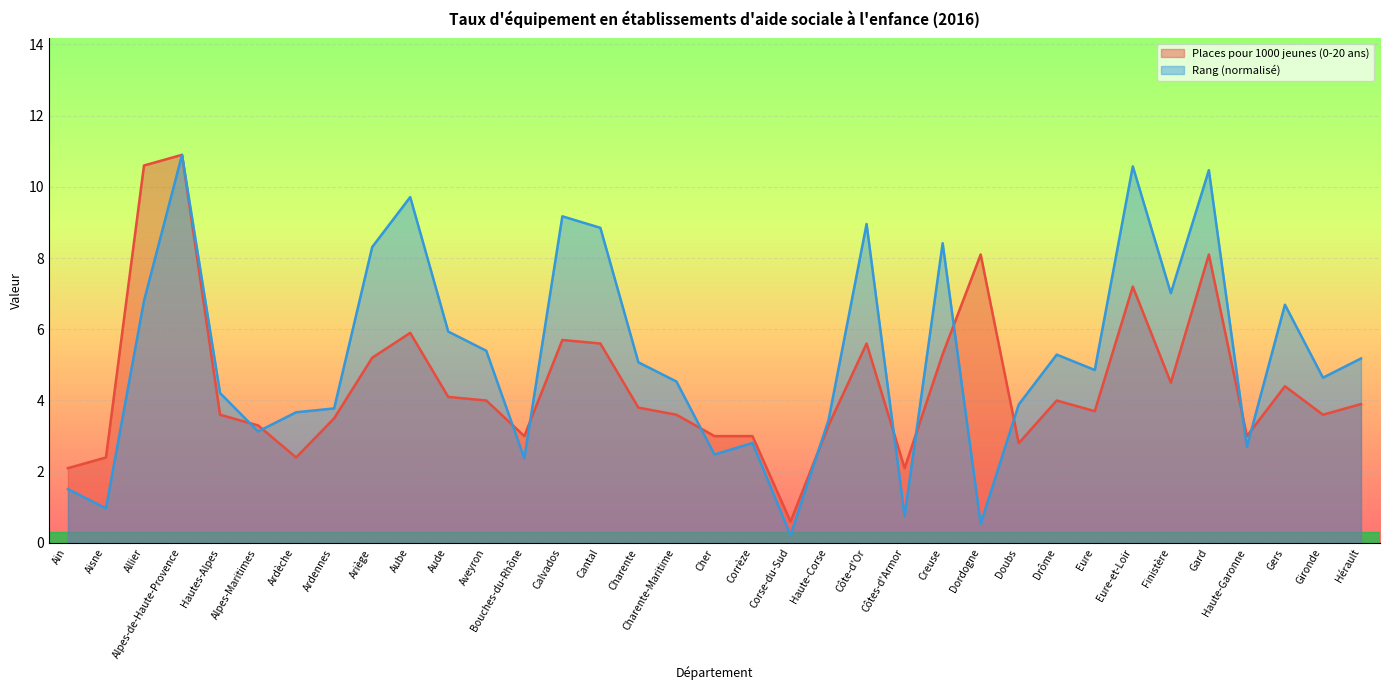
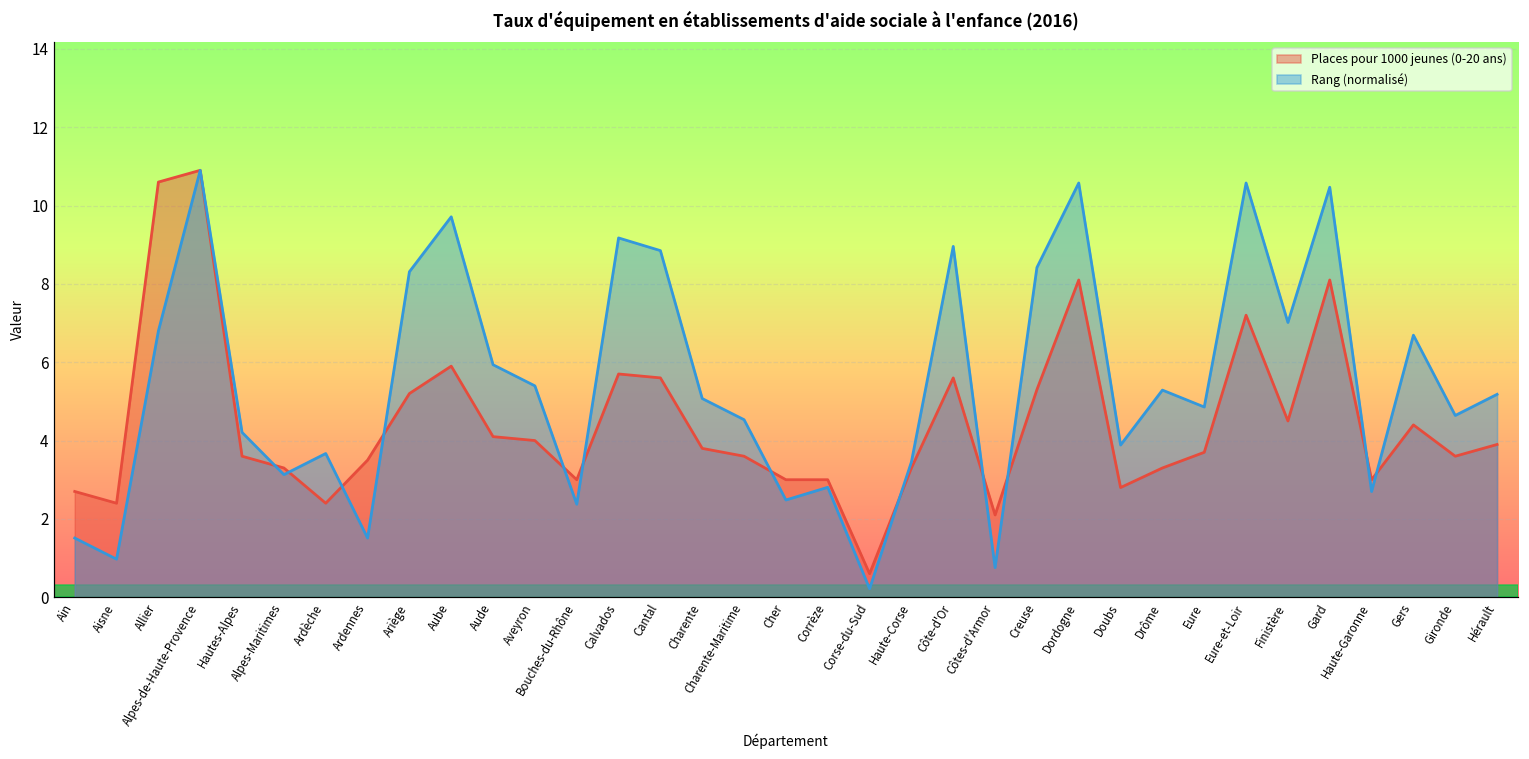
  {
    "Places pour 1000 jeunes (0-20 ans)": {
-     "Ain": 2.1,
+     "Ain": 2.7,
      "Aisne": 2.4,
      "Allier": 10.6,
      "Hautes-Alpes": 3.6,
      "Alpes-Maritimes": 3.3,
      "Ardèche": 2.4,
      "Ardennes": 3.5,
      "Ariège": 5.2,
      "Aube": 5.9,
      "Aude": 4.1,
      "Aveyron": 4.0,
      "Bouches-du-Rhône": 3.0,
      "Calvados": 5.7,
      "Cantal": 5.6,
      "Charente": 3.8,
      "Charente-Maritime": 3.6,
      "Cher": 3.0,
      "Corrèze": 3.0,
      "Corse-du-Sud": 0.6,
      "Haute-Corse": 3.3,
      "Côte-d'Or": 5.6,
      "Côtes-d'Armor": 2.1,
      "Creuse": 5.3,
      "Dordogne": 8.1,
      "Doubs": 2.8,
-     "Drôme": 4.0,
+     "Drôme": 3.3,
      "Eure": 3.7,
      "Eure-et-Loir": 7.2,
      "Finistère": 4.5,
      "Gard": 8.1,
      "Haute-Garonne": 3.0,
      "Gers": 4.4,
      "Gironde": 3.6,
      "Hérault": 3.9
    },
    "Rang (normalisé)": {
      "Ain": 1.5,
      "Aisne": 1.0,
      "Allier": 6.8,
      "Hautes-Alpes": 4.2,
      "Alpes-Maritimes": 3.1,
      "Ardèche": 3.7,
-     "Ardennes": 3.8,
+     "Ardennes": 1.5,
      "Ariège": 8.3,
      "Aube": 9.7,
      "Aude": 5.9,
      "Aveyron": 5.4,
      "Bouches-du-Rhône": 2.4,
      "Calvados": 9.2,
      "Cantal": 8.8,
      "Charente": 5.1,
      "Charente-Maritime": 4.5,
      "Cher": 2.5,
      "Corrèze": 2.8,
      "Haute-Corse": 3.5,
      "Côte-d'Or": 9.0,
      "Côtes-d'Armor": 0.8,
      "Creuse": 8.4,
-     "Dordogne": 0.5,
+     "Dordogne": 10.6,
      "Doubs": 3.9,
      "Drôme": 5.3,
      "Eure": 4.9,
      "Eure-et-Loir": 10.6,
      "Finistère": 7.0,
      "Gard": 10.5,
      "Haute-Garonne": 2.7,
      "Gers": 6.7,
      "Gironde": 4.6,
      "Hérault": 5.2
    }
  }
